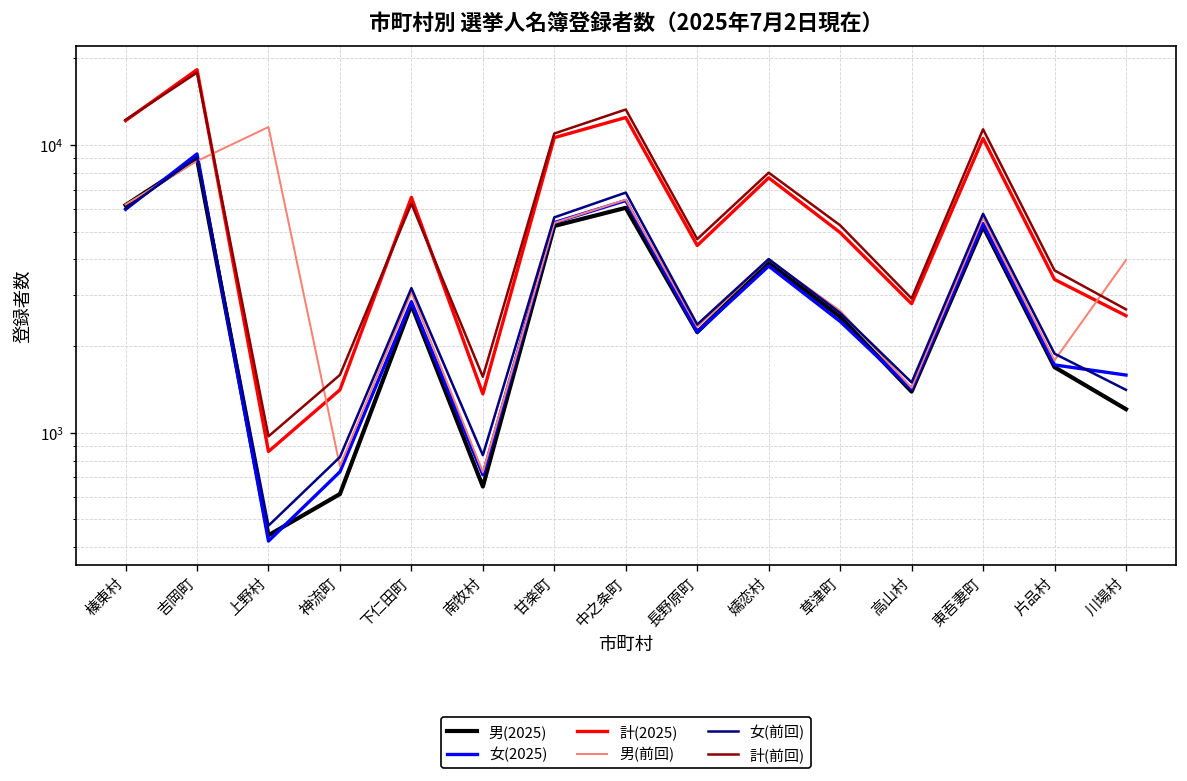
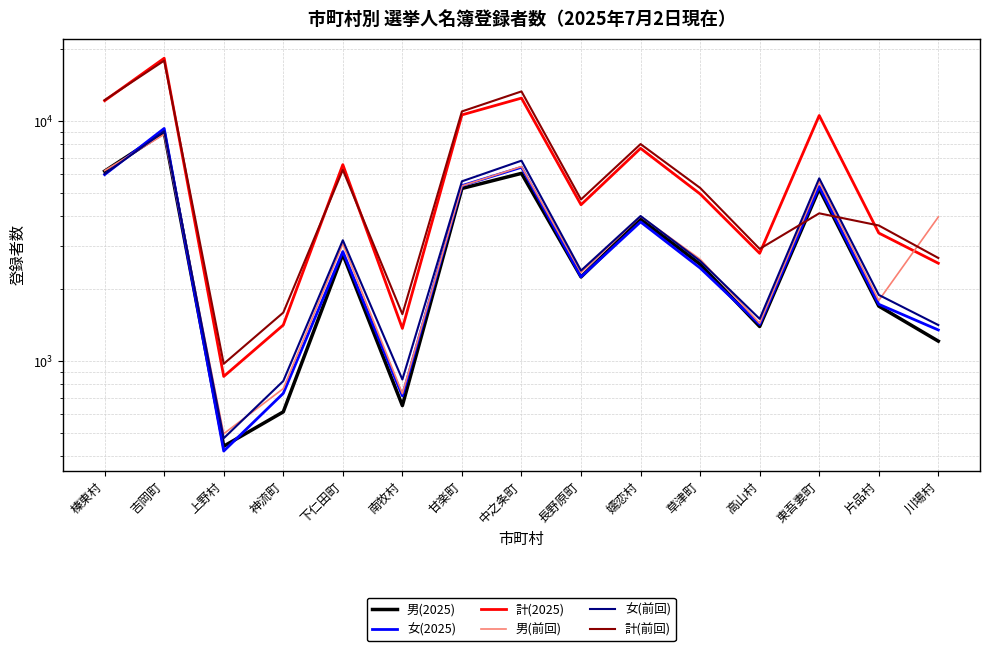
  {
    "男(2025)": {
      "上野村": 440,
      "神流町": 610,
      "下仁田町": 2800,
      "南牧村": 650,
      "甘楽町": 5200,
      "中之条町": 6000,
      "嬬恋村": 3900,
      "草津町": 2500,
      "川場村": 1200
    },
    "女(2025)": {
      "吉岡町": 9300,
      "上野村": 420,
      "神流町": 730,
      "下仁田町": 2900,
      "嬬恋村": 3800,
      "草津町": 2400,
-     "川場村": 1600
+     "川場村": 1300
    },
    "計(2025)": {
      "上野村": 860,
      "神流町": 1400,
      "下仁田町": 6600,
      "南牧村": 1400,
      "甘楽町": 11000,
      "中之条町": 12000,
      "長野原町": 4500,
      "嬬恋村": 7700,
      "草津町": 5000,
      "高山村": 2800,
      "東吾妻町": 11000,
      "片品村": 3400,
      "川場村": 2600
    },
    "男(前回)": {
-     "上野村": 12000,
+     "上野村": 500,
      "神流町": 770,
      "下仁田町": 3100,
      "東吾妻町": 5600,
      "片品村": 1800,
      "川場村": 4000
    },
    "女(前回)": {
      "上野村": 480,
      "神流町": 820,
      "下仁田町": 3200,
      "南牧村": 840,
      "甘楽町": 5600,
      "中之条町": 6800,
      "高山村": 1500,
      "東吾妻町": 5800,
      "片品村": 1900,
      "川場村": 1400
    },
    "計(前回)": {
      "上野村": 970,
      "神流町": 1600,
      "下仁田町": 6300,
      "南牧村": 1600,
      "甘楽町": 11000,
      "中之条町": 13000,
      "長野原町": 4700,
      "嬬恋村": 8000,
      "草津町": 5300,
      "高山村": 2900,
-     "東吾妻町": 11000,
+     "東吾妻町": 4100,
      "片品村": 3700,
      "川場村": 2700
    }
  }
